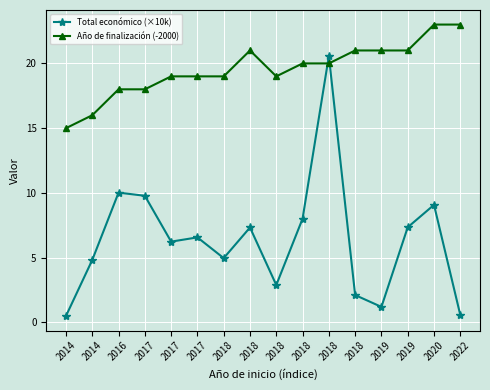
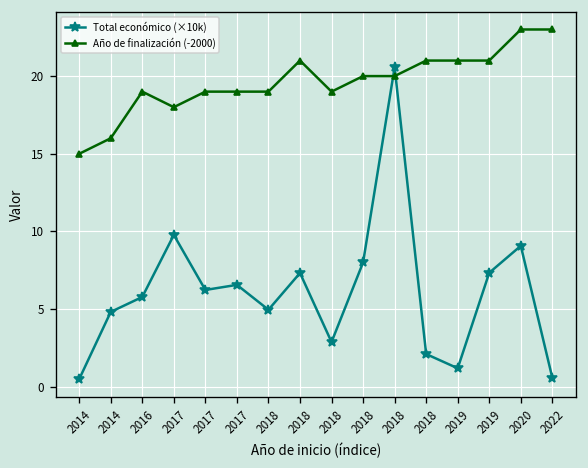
  {
    "Total económico (×10k)": {
-     "2016": 10.0,
+     "2016": 5.8,
      "2020": 9.1,
      "2022": 0.6
    },
    "Año de finalización (-2000)": {
-     "2016": 18.0,
+     "2016": 19.0,
      "2020": 23.0,
      "2022": 23.0
    }
  }
